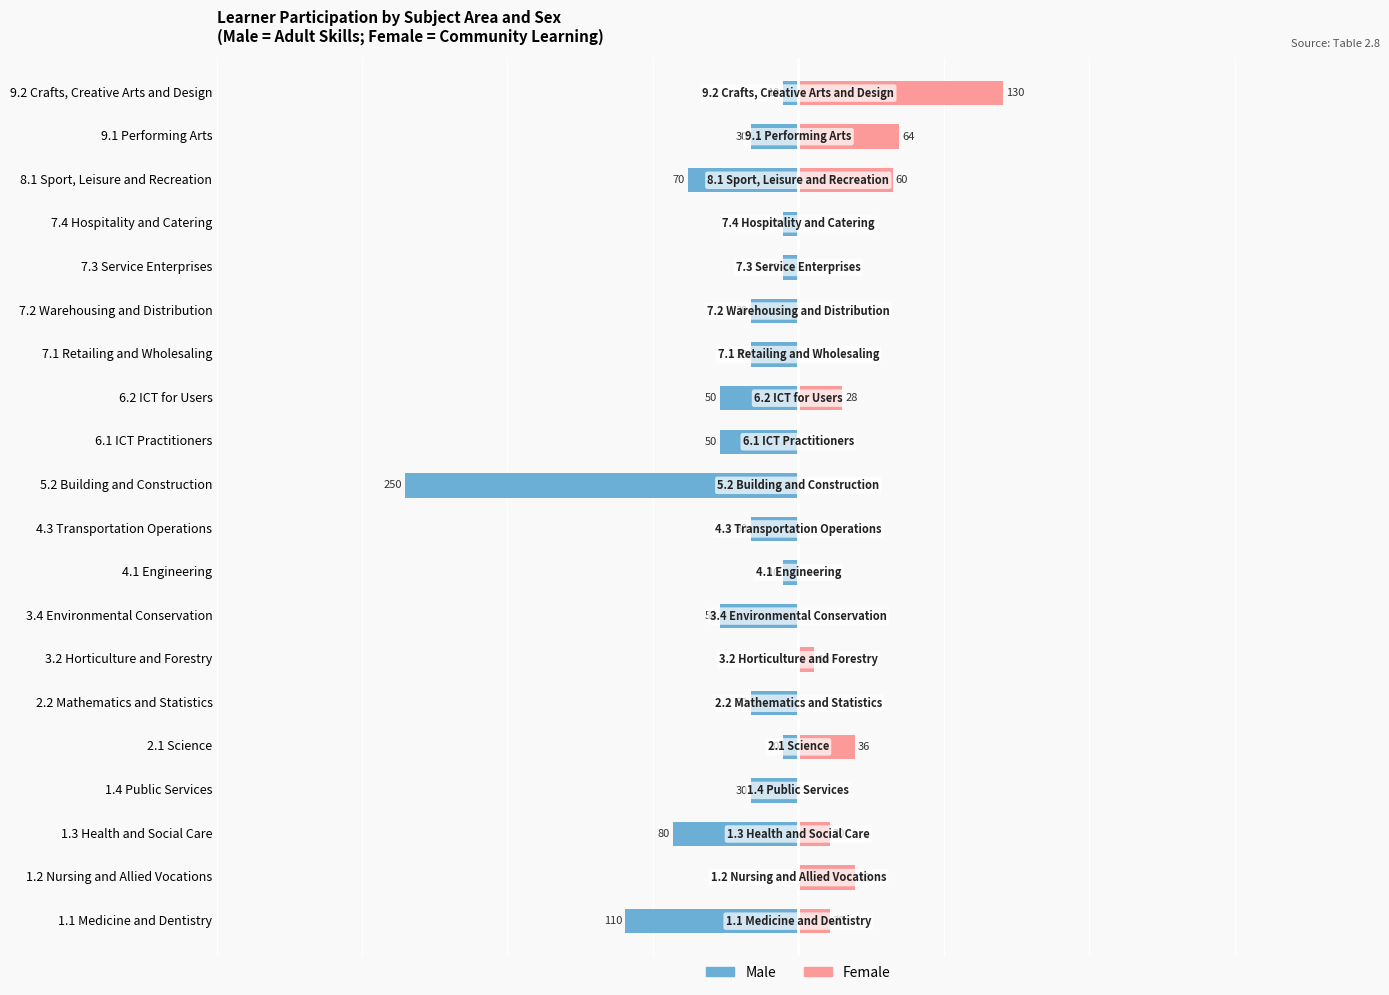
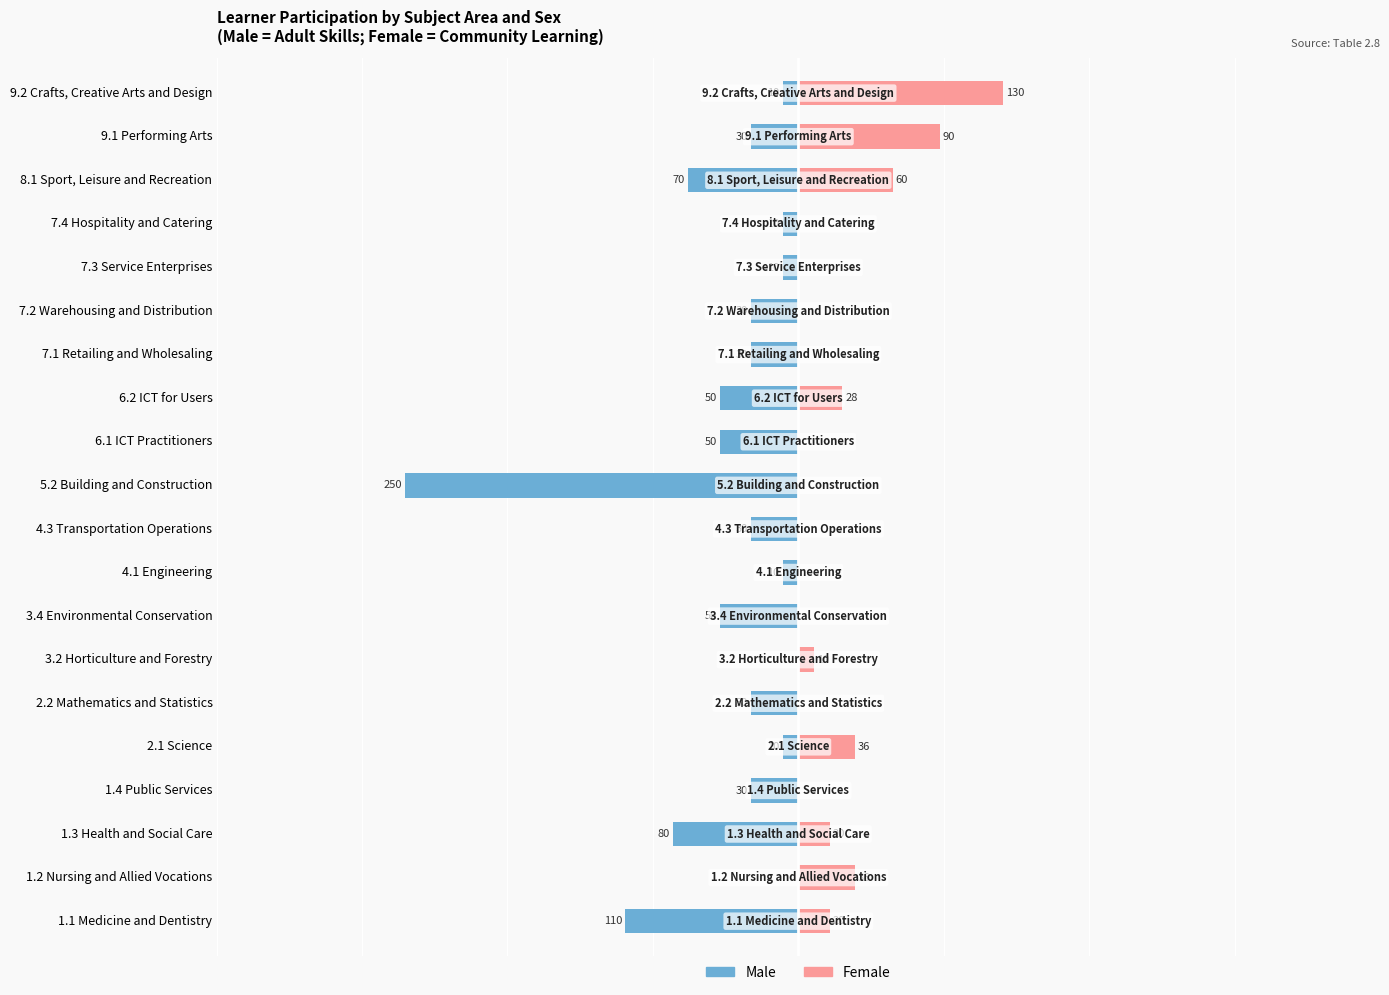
  {
    "Female": {
      "9.2 Crafts, Creative Arts and Design": 130,
-     "9.1 Performing Arts": 64,
+     "9.1 Performing Arts": 90,
      "8.1 Sport, Leisure and Recreation": 60,
      "2.1 Science": 36
    }
  }
